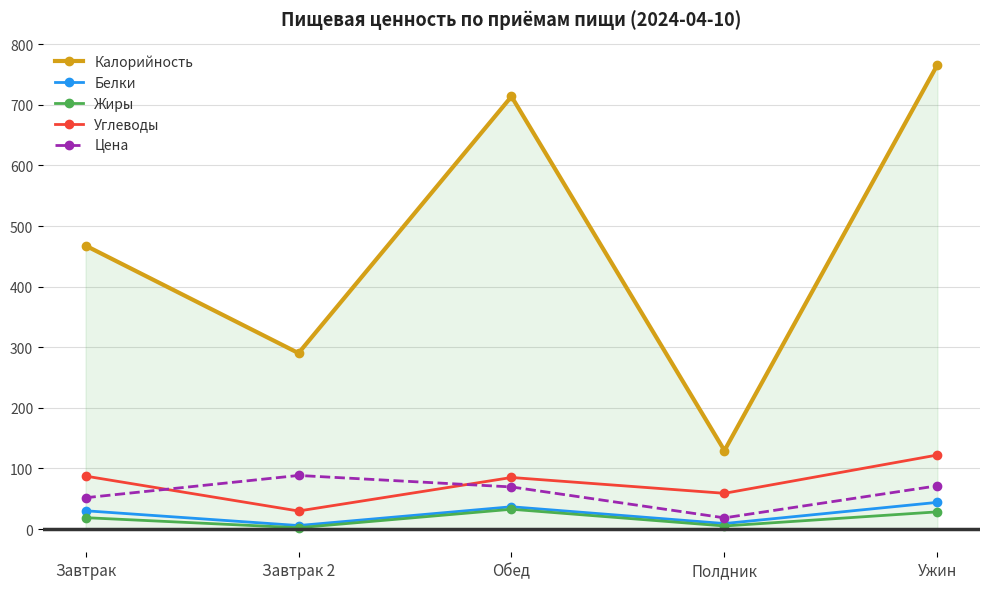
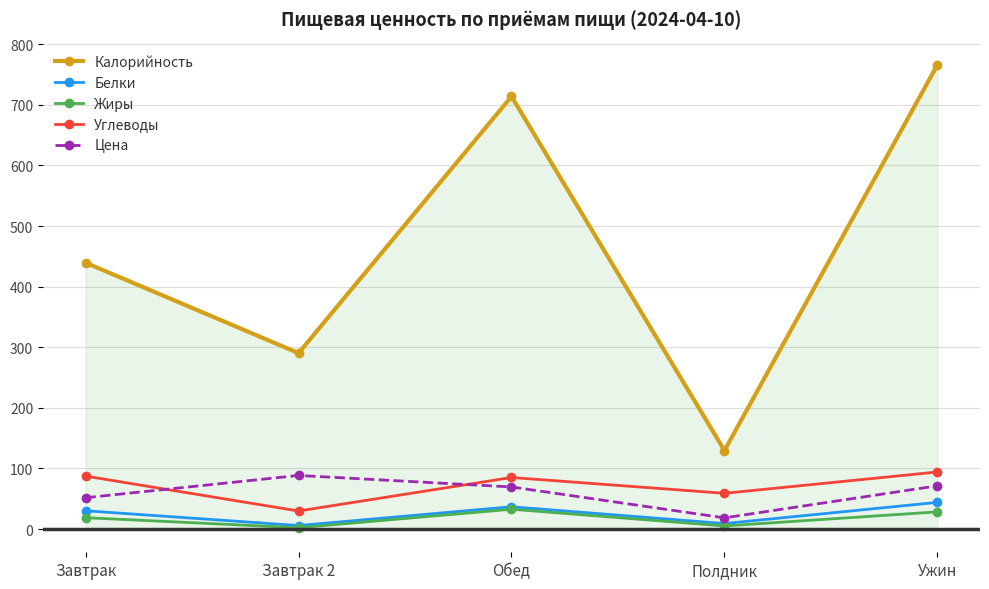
  {
    "Калорийность": {
-     "Завтрак": 470,
+     "Завтрак": 440,
      "Завтрак 2": 290,
      "Обед": 710,
      "Полдник": 130,
      "Ужин": 770
    },
    "Белки": {
      "Завтрак": 30,
      "Ужин": 40
    },
    "Жиры": {
      "Завтрак": 20,
      "Ужин": 30
    },
    "Углеводы": {
      "Завтрак": 90,
      "Завтрак 2": 30,
      "Обед": 90,
      "Полдник": 60,
-     "Ужин": 120
+     "Ужин": 90
    },
    "Цена": {
      "Завтрак": 50,
      "Завтрак 2": 90,
      "Обед": 70,
      "Полдник": 20,
      "Ужин": 70
    }
  }
